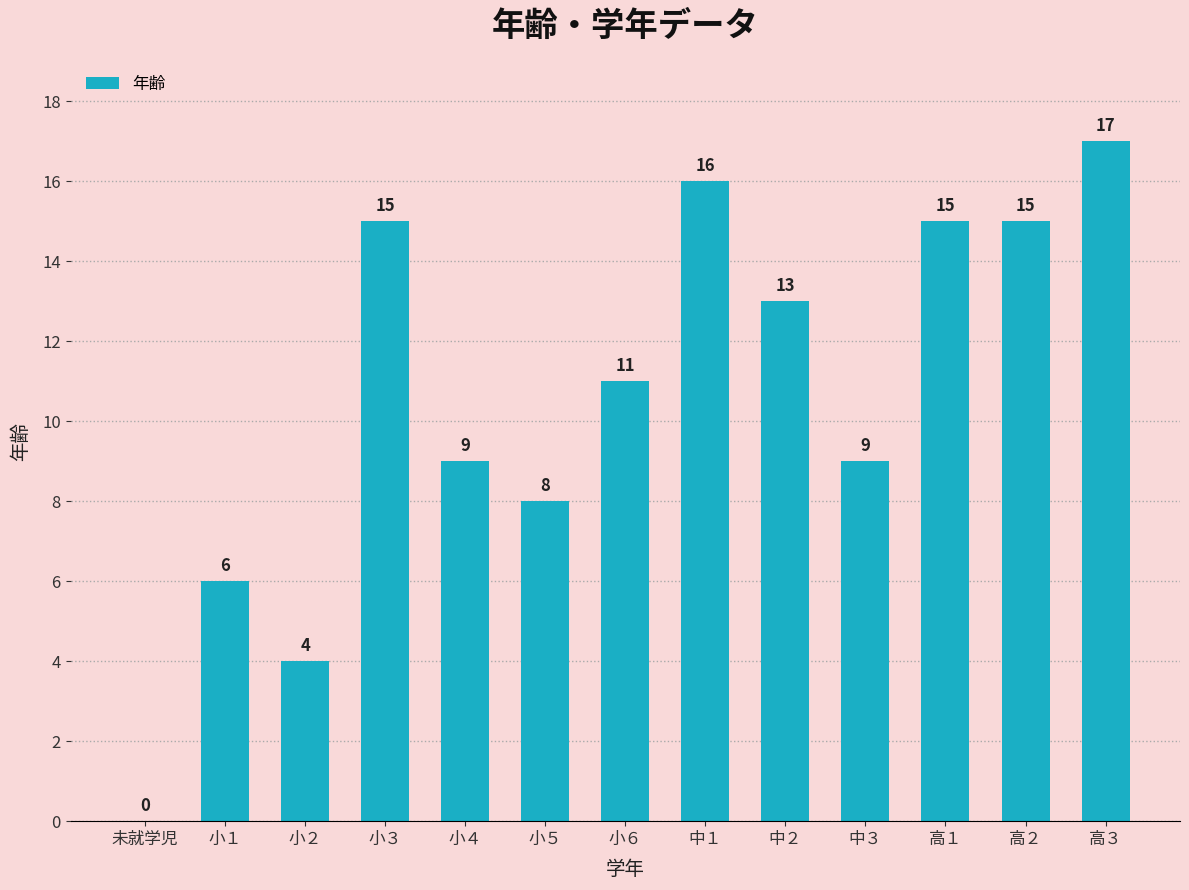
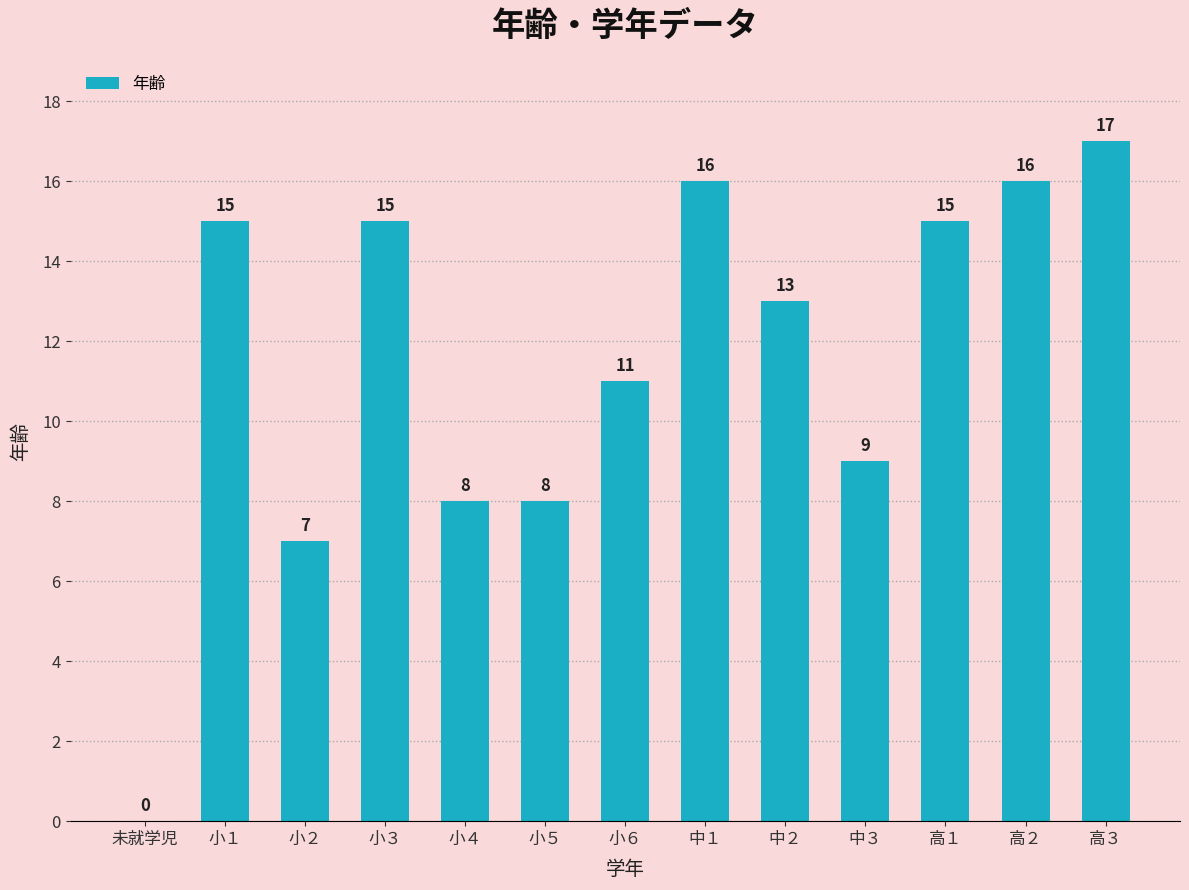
  {
    "未就学児": 0,
-   "小１": 6,
-   "小２": 4,
+   "小１": 15,
+   "小２": 7,
    "小３": 15,
-   "小４": 9,
+   "小４": 8,
    "小５": 8,
    "小６": 11,
    "中１": 16,
    "中２": 13,
    "中３": 9,
    "高１": 15,
-   "高２": 15,
+   "高２": 16,
    "高３": 17
  }
